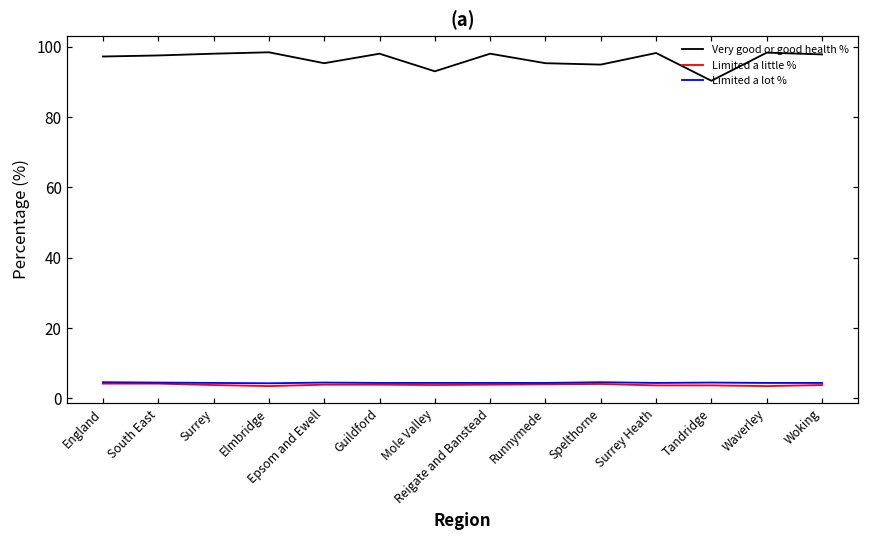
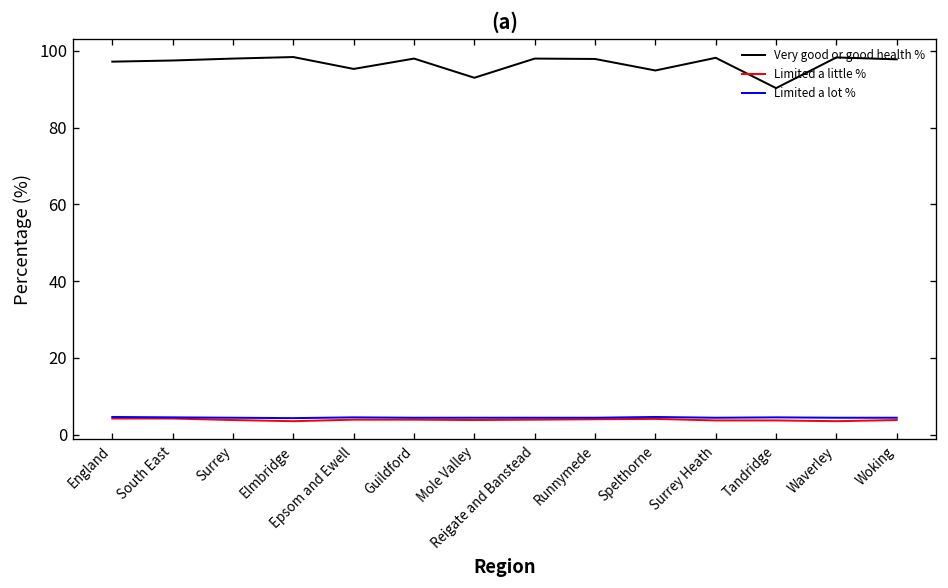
  {
    "Very good or good health %": {
      "England": 97,
      "South East": 98,
      "Surrey": 98,
      "Elmbridge": 98,
      "Epsom and Ewell": 95,
      "Guildford": 98,
      "Mole Valley": 93,
      "Reigate and Banstead": 98,
-     "Runnymede": 95,
+     "Runnymede": 98,
      "Spelthorne": 95,
      "Surrey Heath": 98,
      "Tandridge": 90,
      "Waverley": 98,
      "Woking": 98
    },
    "Limited a little %": {
      "Elmbridge": 4,
      "Tandridge": 4,
      "Waverley": 4
    },
    "Limited a lot %": {
      "Elmbridge": 4,
      "Tandridge": 5,
      "Waverley": 4
    }
  }
